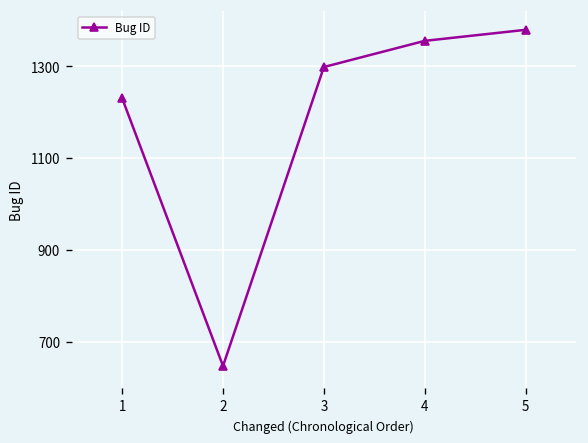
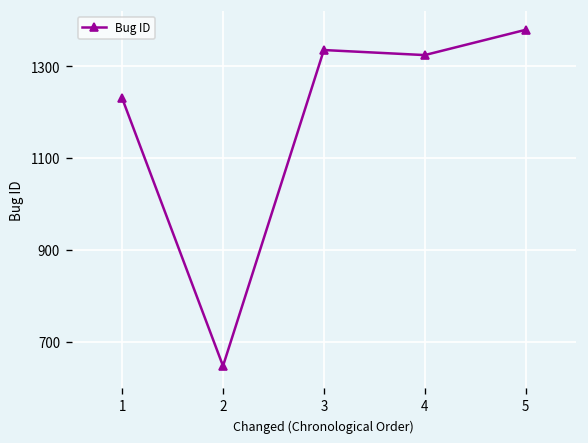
  {
    "1": 1230,
    "2": 650,
-   "3": 1300,
-   "4": 1360,
+   "3": 1340,
+   "4": 1320,
    "5": 1380
  }
